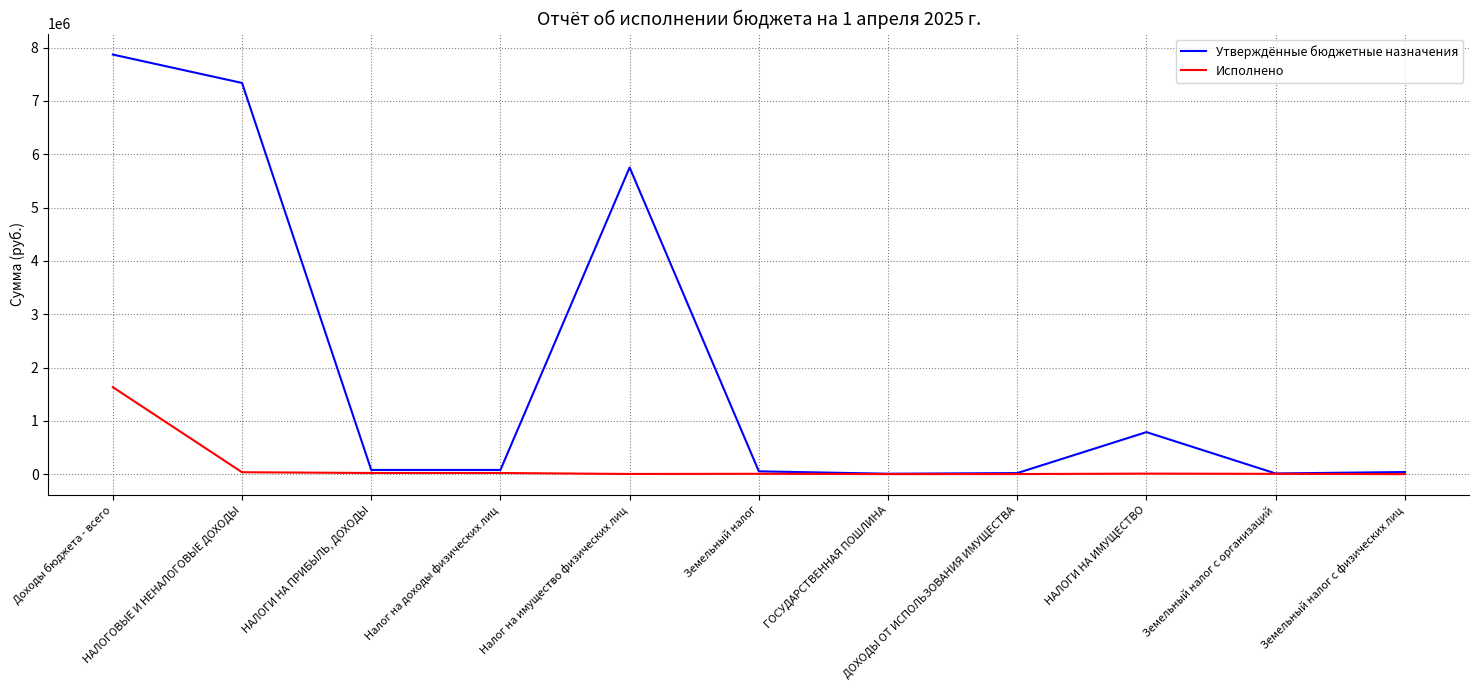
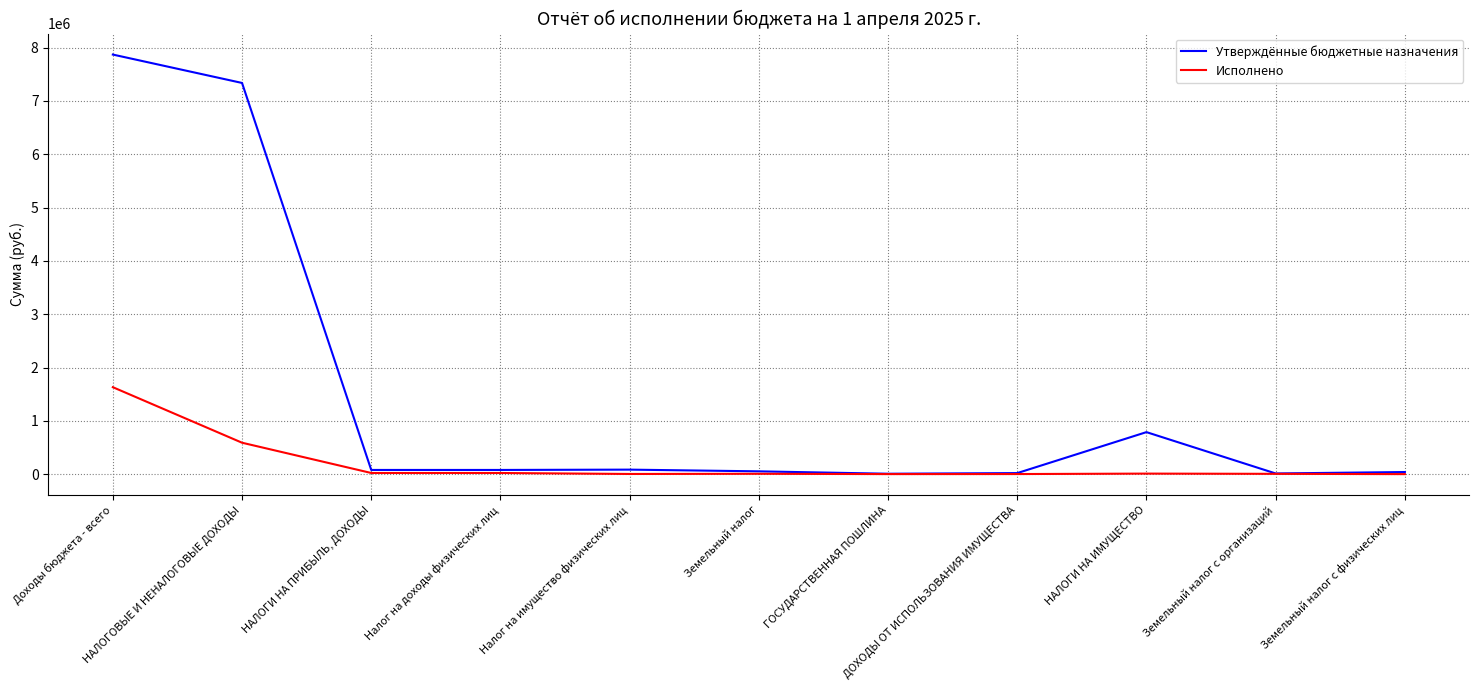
  {
    "Утверждённые бюджетные назначения": {
      "Доходы бюджета - всего": 7900000,
      "НАЛОГОВЫЕ И НЕНАЛОГОВЫЕ ДОХОДЫ": 7300000,
      "НАЛОГИ НА ПРИБЫЛЬ, ДОХОДЫ": 100000,
      "Налог на доходы физических лиц": 100000,
-     "Налог на имущество физических лиц": 5800000,
+     "Налог на имущество физических лиц": 100000,
      "НАЛОГИ НА ИМУЩЕСТВО": 800000
    },
    "Исполнено": {
      "Доходы бюджета - всего": 1600000,
-     "НАЛОГОВЫЕ И НЕНАЛОГОВЫЕ ДОХОДЫ": 0,
+     "НАЛОГОВЫЕ И НЕНАЛОГОВЫЕ ДОХОДЫ": 600000,
      "НАЛОГИ НА ПРИБЫЛЬ, ДОХОДЫ": 0,
      "Налог на доходы физических лиц": 0,
      "Налог на имущество физических лиц": 0,
      "НАЛОГИ НА ИМУЩЕСТВО": 0
    }
  }
